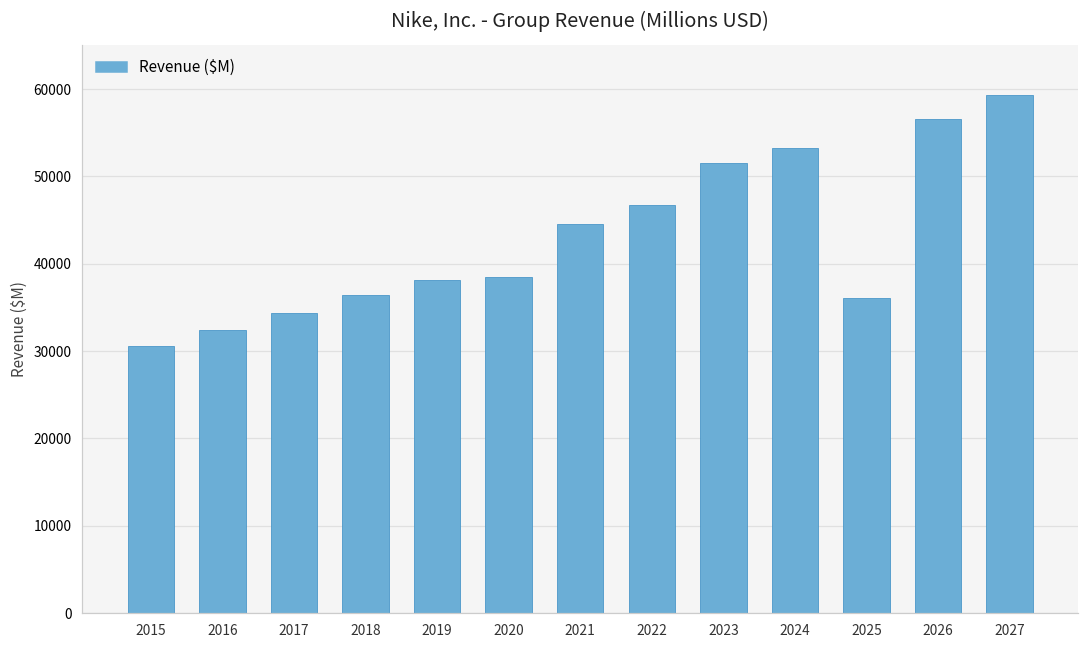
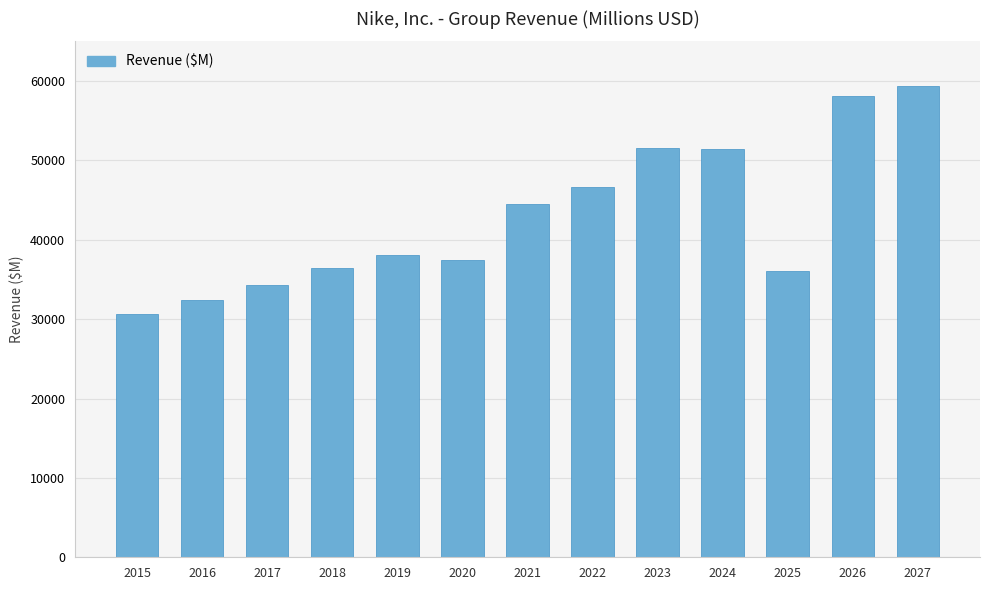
  {
    "2015": 31000,
    "2016": 32000,
    "2017": 34000,
    "2018": 36000,
    "2019": 38000,
-   "2020": 39000,
+   "2020": 37000,
    "2021": 45000,
    "2022": 47000,
    "2023": 52000,
-   "2024": 53000,
+   "2024": 51000,
    "2025": 36000,
-   "2026": 57000,
+   "2026": 58000,
    "2027": 59000
  }
